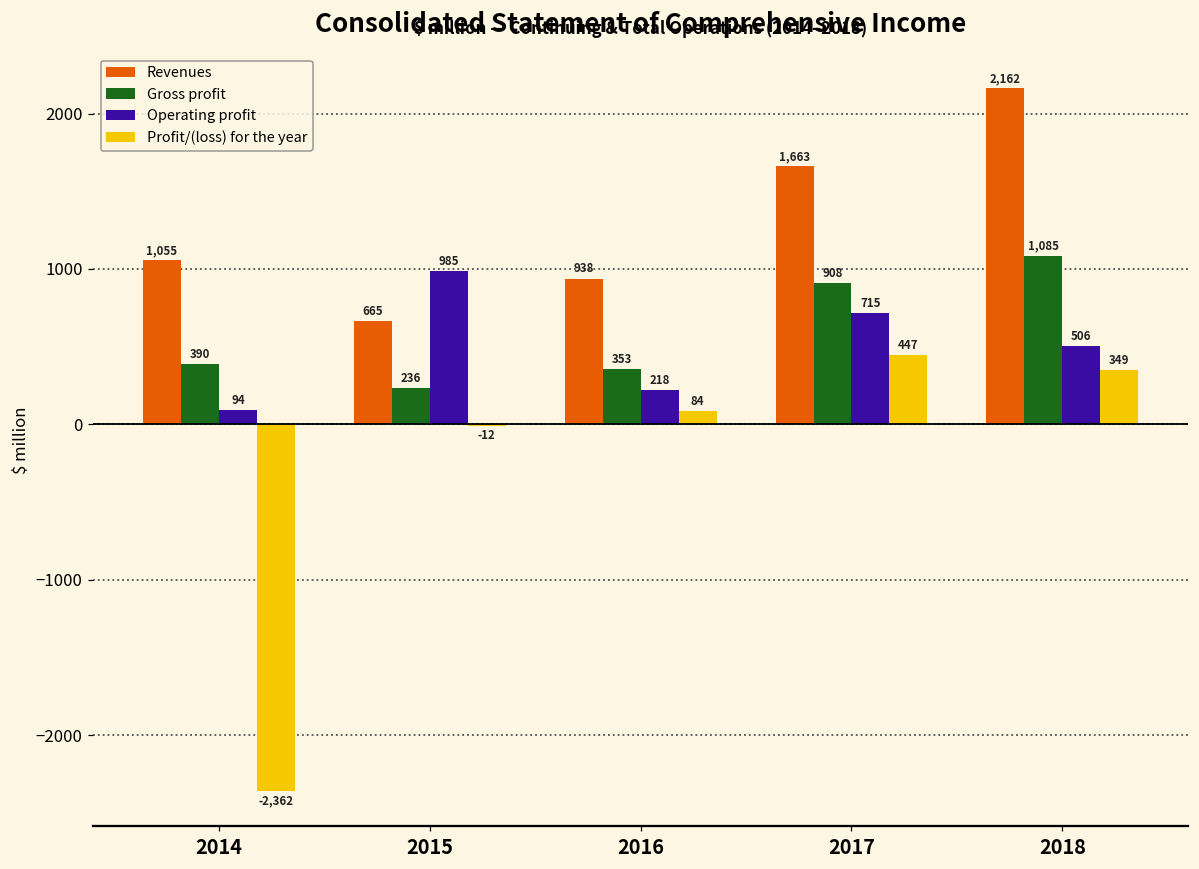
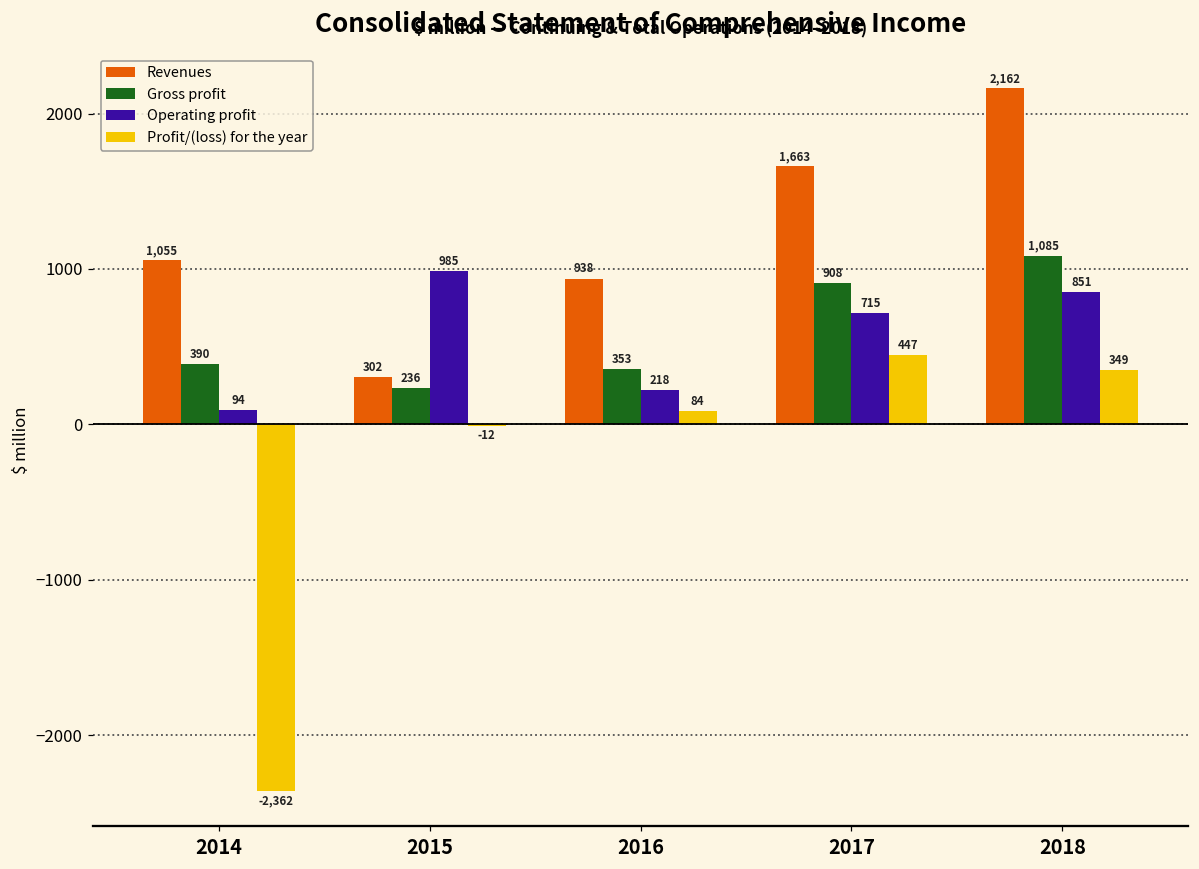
  {
    "Revenues": {
      "2014": "1,055",
-     "2015": "665",
+     "2015": "302",
      "2016": "938",
      "2017": "1,663",
      "2018": "2,162"
    },
    "Gross profit": {
      "2014": "390",
      "2015": "236",
      "2016": "353",
      "2017": "908",
      "2018": "1,085"
    },
    "Operating profit": {
      "2014": "94",
      "2015": "985",
      "2016": "218",
      "2017": "715",
-     "2018": "506"
+     "2018": "851"
    },
    "Profit/(loss) for the year": {
      "2014": "-2,362",
      "2015": "-12",
      "2016": "84",
      "2017": "447",
      "2018": "349"
    }
  }
